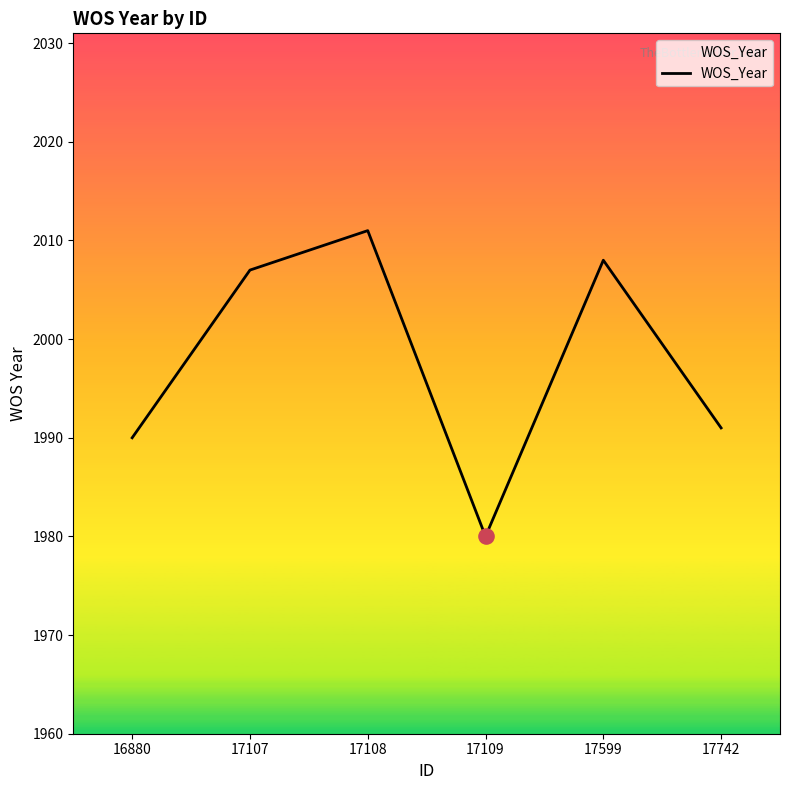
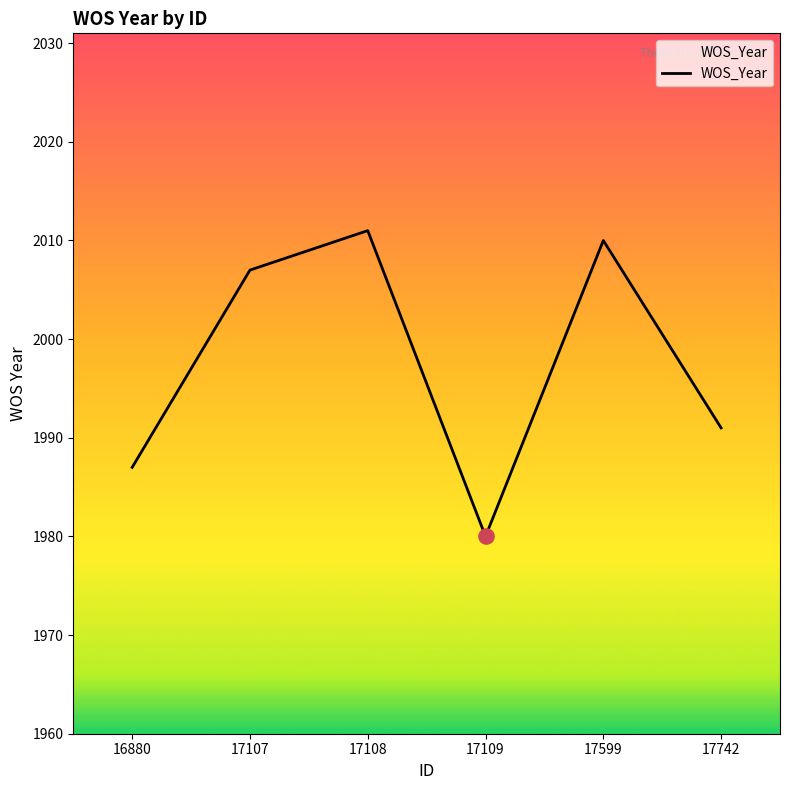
  {
    "WOS_Year": {
-     "16880": 1990,
+     "16880": 1987,
      "17107": 2007,
      "17108": 2011,
-     "17599": 2008,
+     "17599": 2010,
      "17742": 1991
    }
  }
